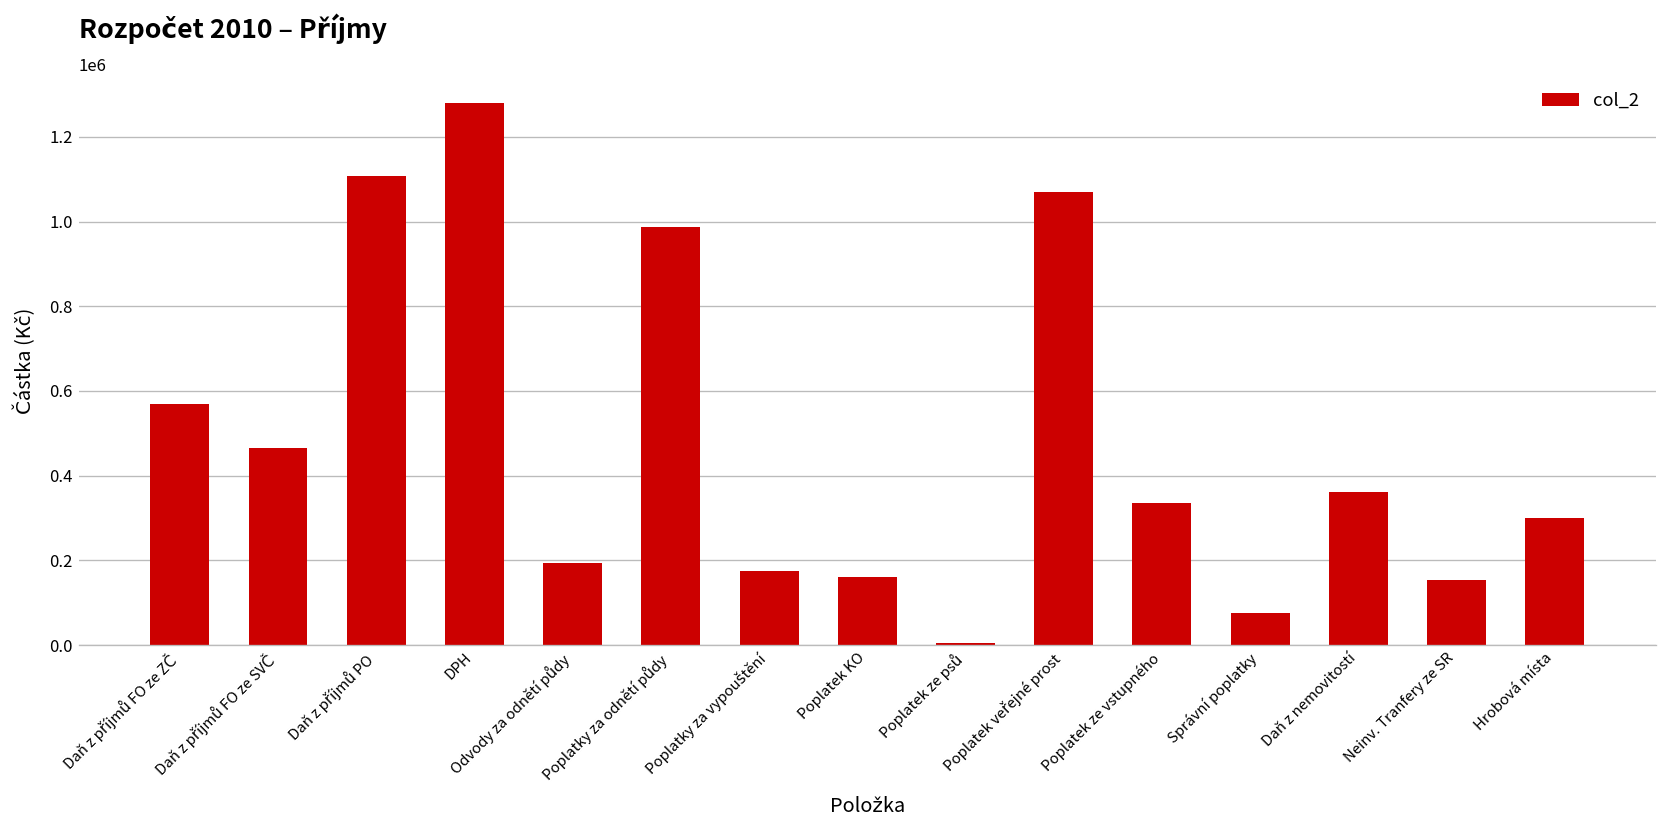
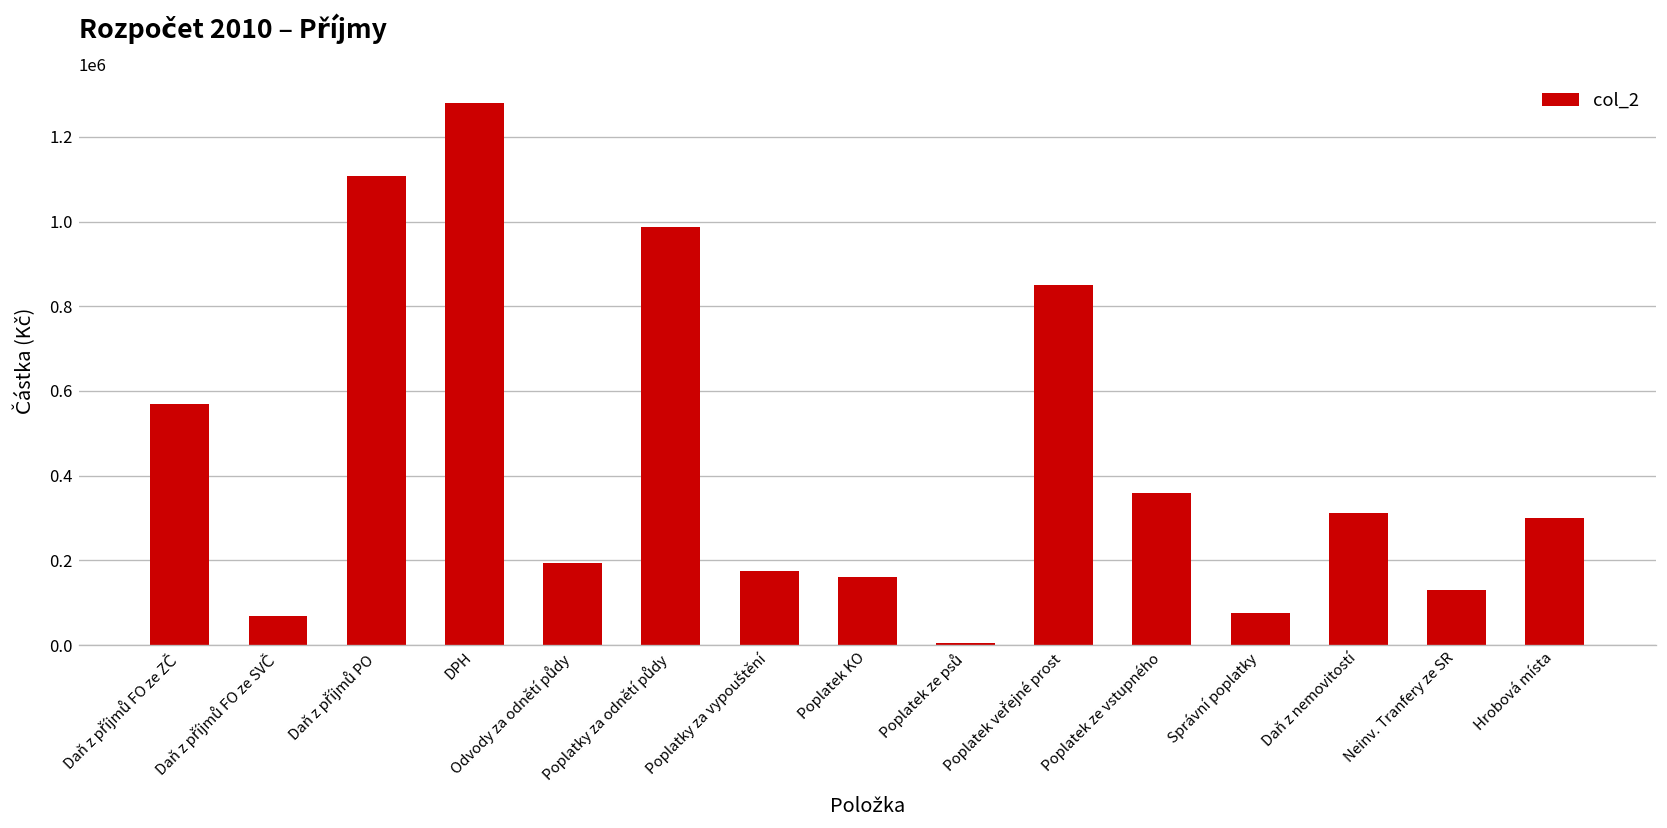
  {
    "Daň z příjmů FO ze ZČ": 570000,
-   "Daň z příjmů FO ze SVČ": 460000,
+   "Daň z příjmů FO ze SVČ": 70000,
    "Daň z příjmů PO": 1110000,
    "DPH": 1280000,
    "Odvody za odnětí půdy": 190000,
    "Poplatky za odnětí půdy": 990000,
    "Poplatky za vypouštění": 180000,
    "Poplatek KO": 160000,
-   "Poplatek veřejné prost": 1070000,
-   "Poplatek ze vstupného": 340000,
+   "Poplatek veřejné prost": 850000,
+   "Poplatek ze vstupného": 360000,
    "Správní poplatky": 80000,
-   "Daň z nemovitostí": 360000,
-   "Neinv. Tranfery ze SR": 150000,
+   "Daň z nemovitostí": 310000,
+   "Neinv. Tranfery ze SR": 130000,
    "Hrobová místa": 300000
  }
